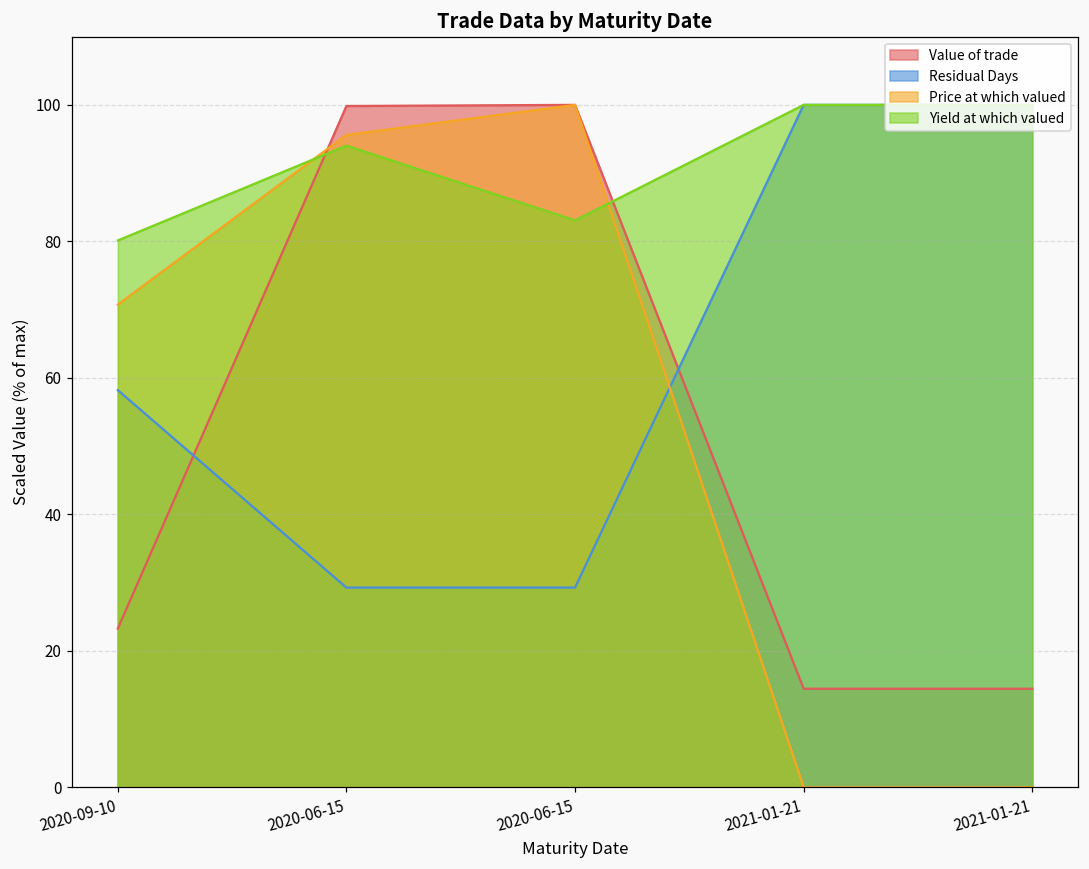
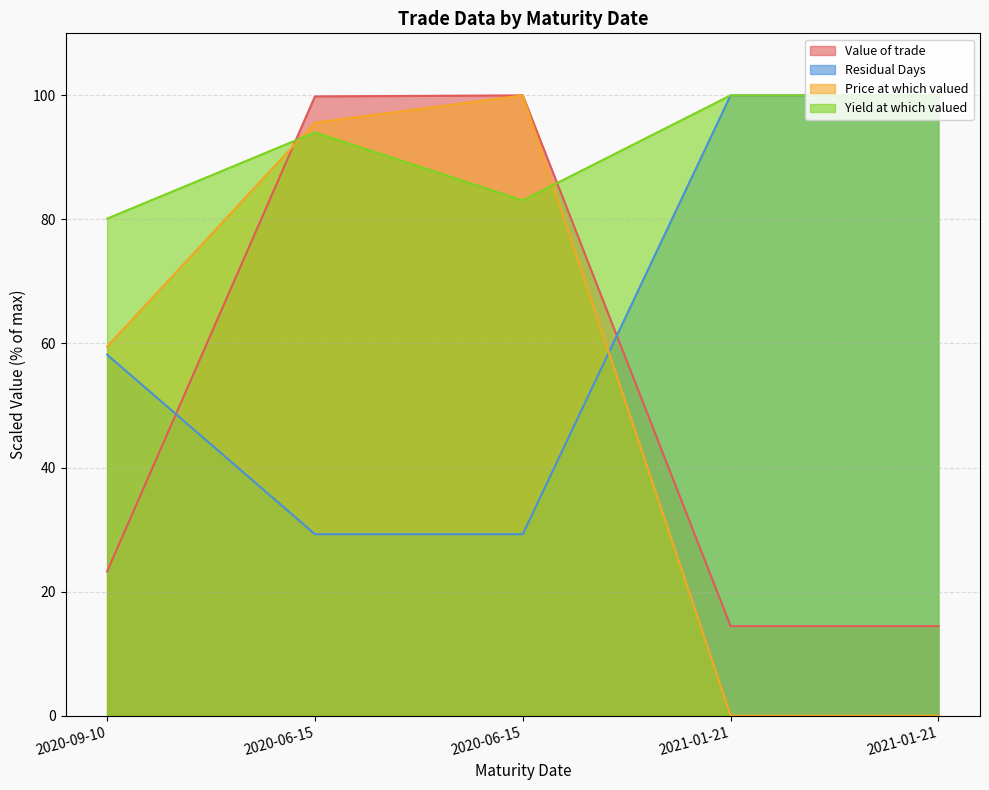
  {
    "Value of trade": {
      "2020-09-10": 23
    },
    "Residual Days": {
      "2020-09-10": 58
    },
    "Price at which valued": {
-     "2020-09-10": 71
+     "2020-09-10": 60
    },
    "Yield at which valued": {
      "2020-09-10": 80
    }
  }
